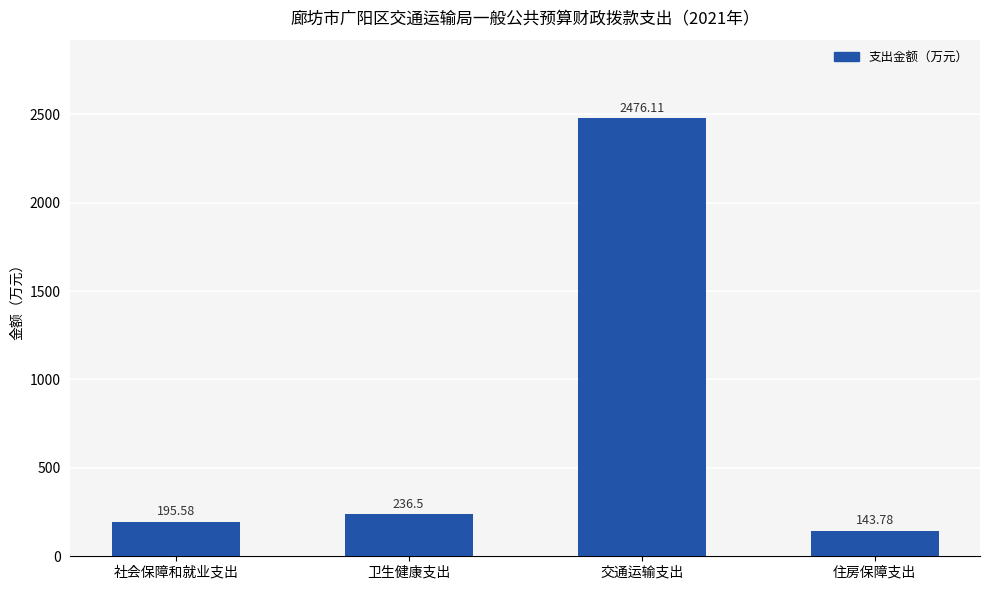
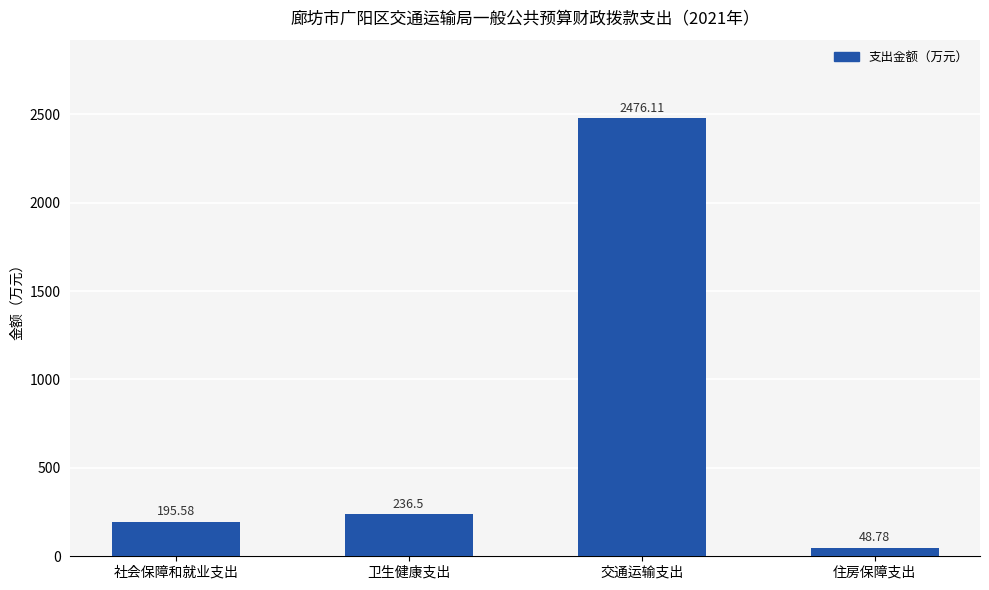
  {
    "社会保障和就业支出": 195.58,
    "卫生健康支出": 236.5,
    "交通运输支出": 2476.11,
-   "住房保障支出": 143.78
+   "住房保障支出": 48.78
  }
